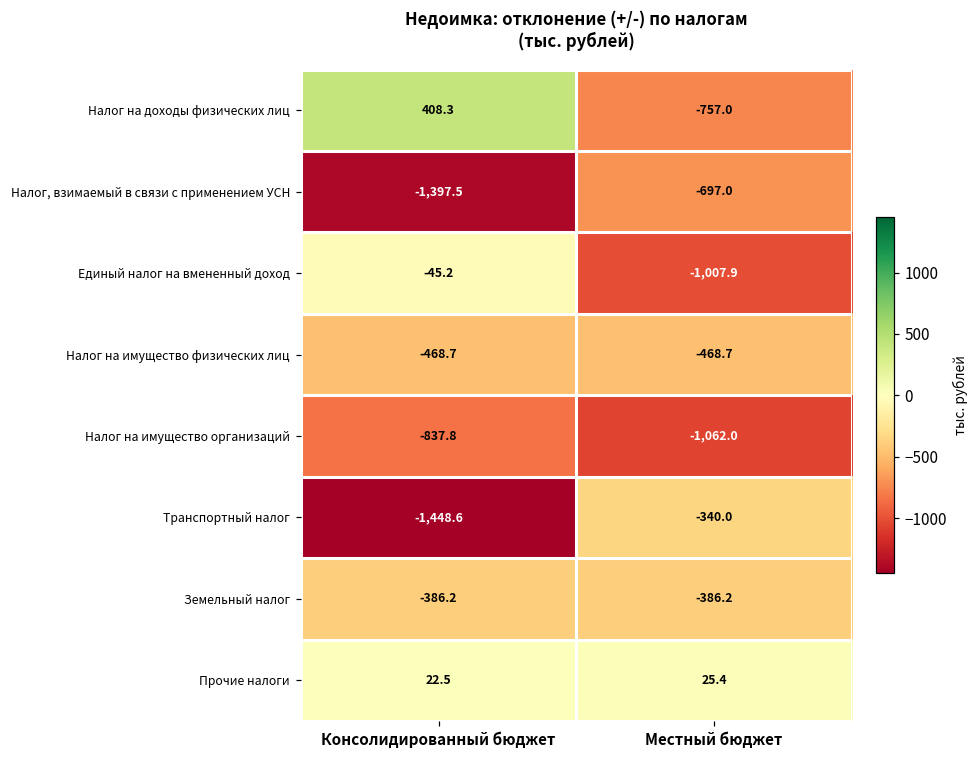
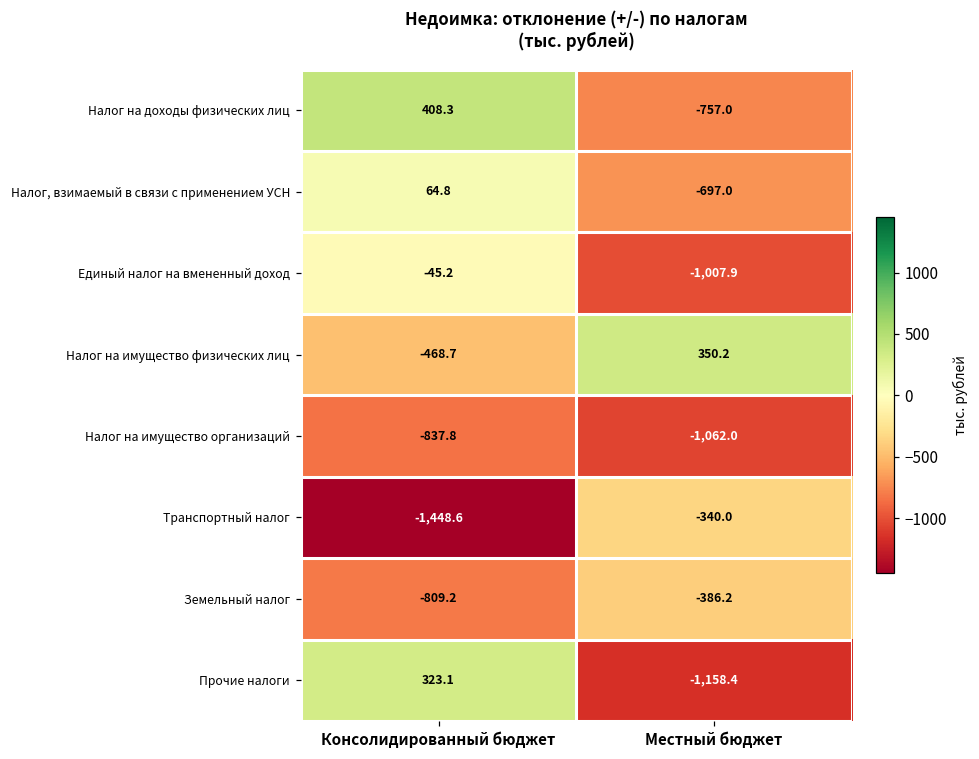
  {
    "Налог на доходы физических лиц": {
      "Консолидированный бюджет": "408.3",
      "Местный бюджет": "-757.0"
    },
    "Налог, взимаемый в связи с применением УСН": {
-     "Консолидированный бюджет": "-1,397.5",
+     "Консолидированный бюджет": "64.8",
      "Местный бюджет": "-697.0"
    },
    "Единый налог на вмененный доход": {
      "Консолидированный бюджет": "-45.2",
      "Местный бюджет": "-1,007.9"
    },
    "Налог на имущество физических лиц": {
      "Консолидированный бюджет": "-468.7",
-     "Местный бюджет": "-468.7"
+     "Местный бюджет": "350.2"
    },
    "Налог на имущество организаций": {
      "Консолидированный бюджет": "-837.8",
      "Местный бюджет": "-1,062.0"
    },
    "Транспортный налог": {
      "Консолидированный бюджет": "-1,448.6",
      "Местный бюджет": "-340.0"
    },
    "Земельный налог": {
-     "Консолидированный бюджет": "-386.2",
+     "Консолидированный бюджет": "-809.2",
      "Местный бюджет": "-386.2"
    },
    "Прочие налоги": {
-     "Консолидированный бюджет": "22.5",
-     "Местный бюджет": "25.4"
+     "Консолидированный бюджет": "323.1",
+     "Местный бюджет": "-1,158.4"
    }
  }
